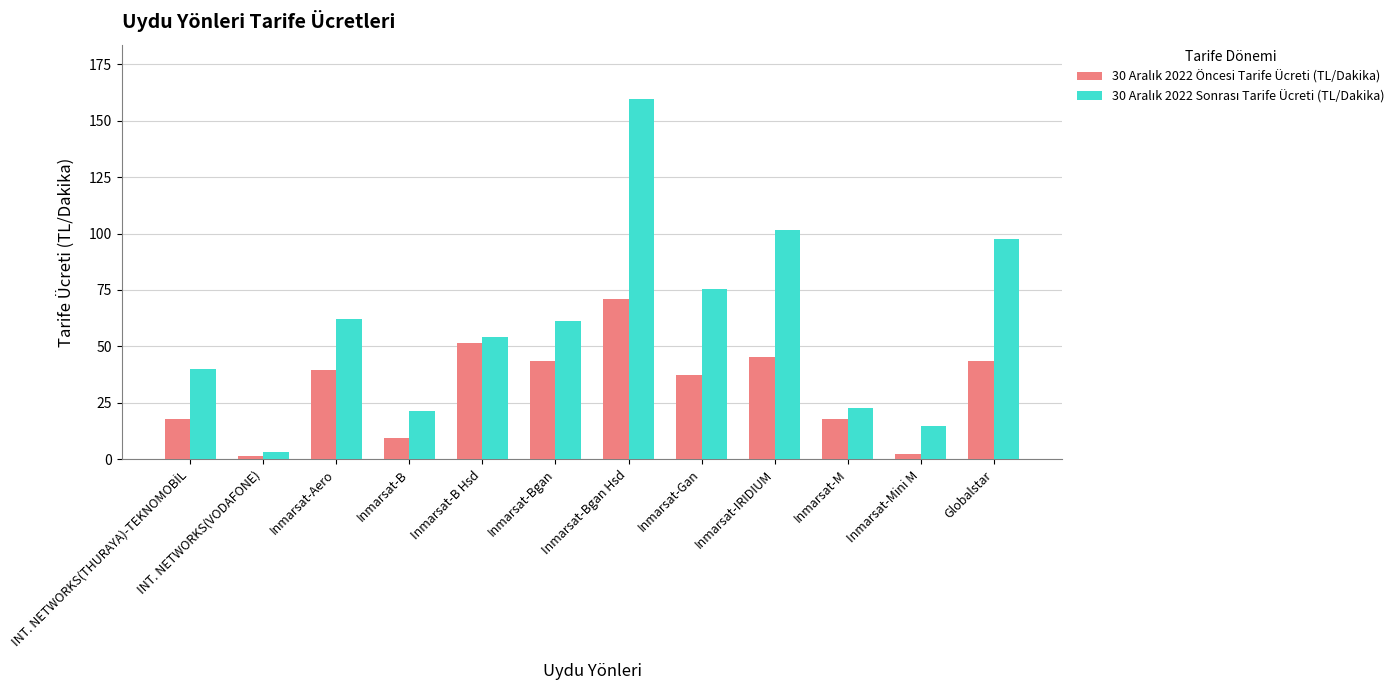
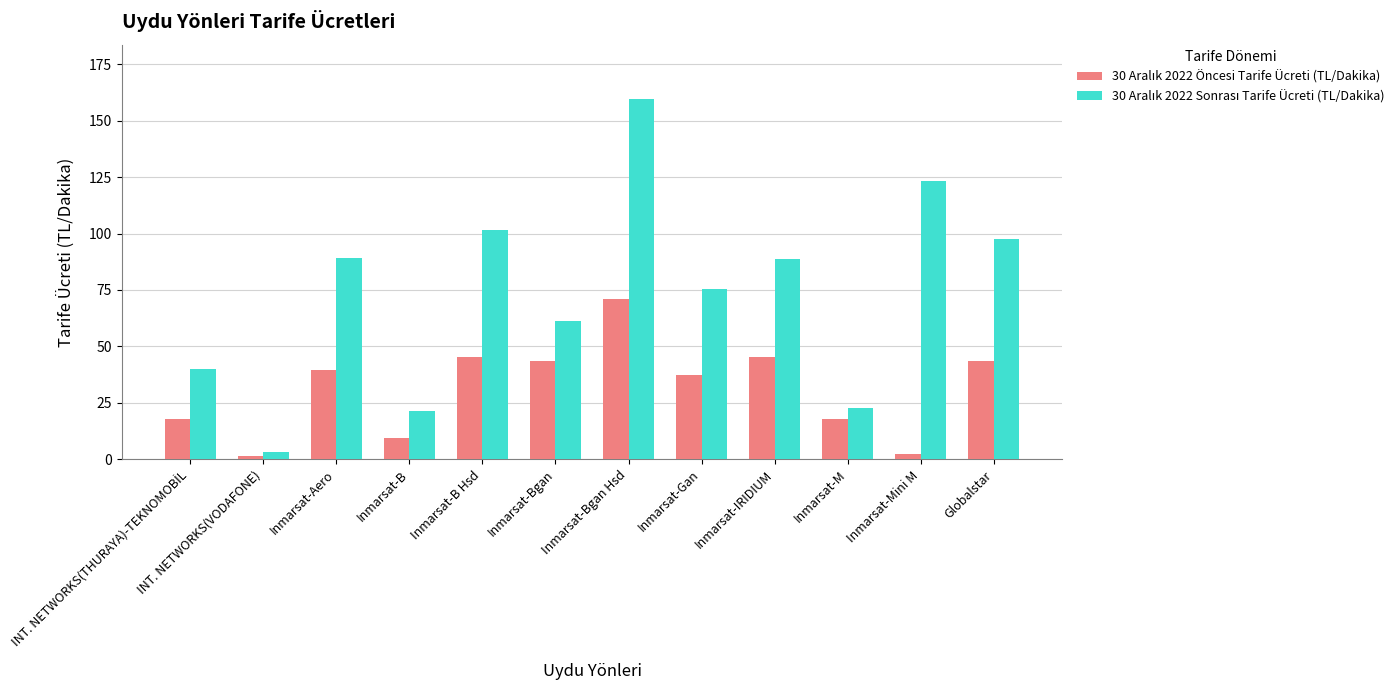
  {
    "30 Aralık 2022 Öncesi Tarife Ücreti (TL/Dakika)": {
      "INT. NETWORKS(THURAYA)-TEKNOMOBİL": 18,
      "INT. NETWORKS(VODAFONE)": 1,
      "Inmarsat-Aero": 40,
      "Inmarsat-B": 9,
-     "Inmarsat-B Hsd": 52,
+     "Inmarsat-B Hsd": 45,
      "Inmarsat-Bgan": 44,
      "Inmarsat-Bgan Hsd": 71,
      "Inmarsat-Gan": 37,
      "Inmarsat-IRIDIUM": 45,
      "Inmarsat-M": 18,
      "Inmarsat-Mini M": 2,
      "Globalstar": 43
    },
    "30 Aralık 2022 Sonrası Tarife Ücreti (TL/Dakika)": {
      "INT. NETWORKS(THURAYA)-TEKNOMOBİL": 40,
      "INT. NETWORKS(VODAFONE)": 3,
-     "Inmarsat-Aero": 62,
+     "Inmarsat-Aero": 89,
      "Inmarsat-B": 21,
-     "Inmarsat-B Hsd": 54,
+     "Inmarsat-B Hsd": 102,
      "Inmarsat-Bgan": 61,
      "Inmarsat-Bgan Hsd": 160,
      "Inmarsat-Gan": 75,
-     "Inmarsat-IRIDIUM": 102,
+     "Inmarsat-IRIDIUM": 89,
      "Inmarsat-M": 23,
-     "Inmarsat-Mini M": 15,
+     "Inmarsat-Mini M": 123,
      "Globalstar": 98
    }
  }
